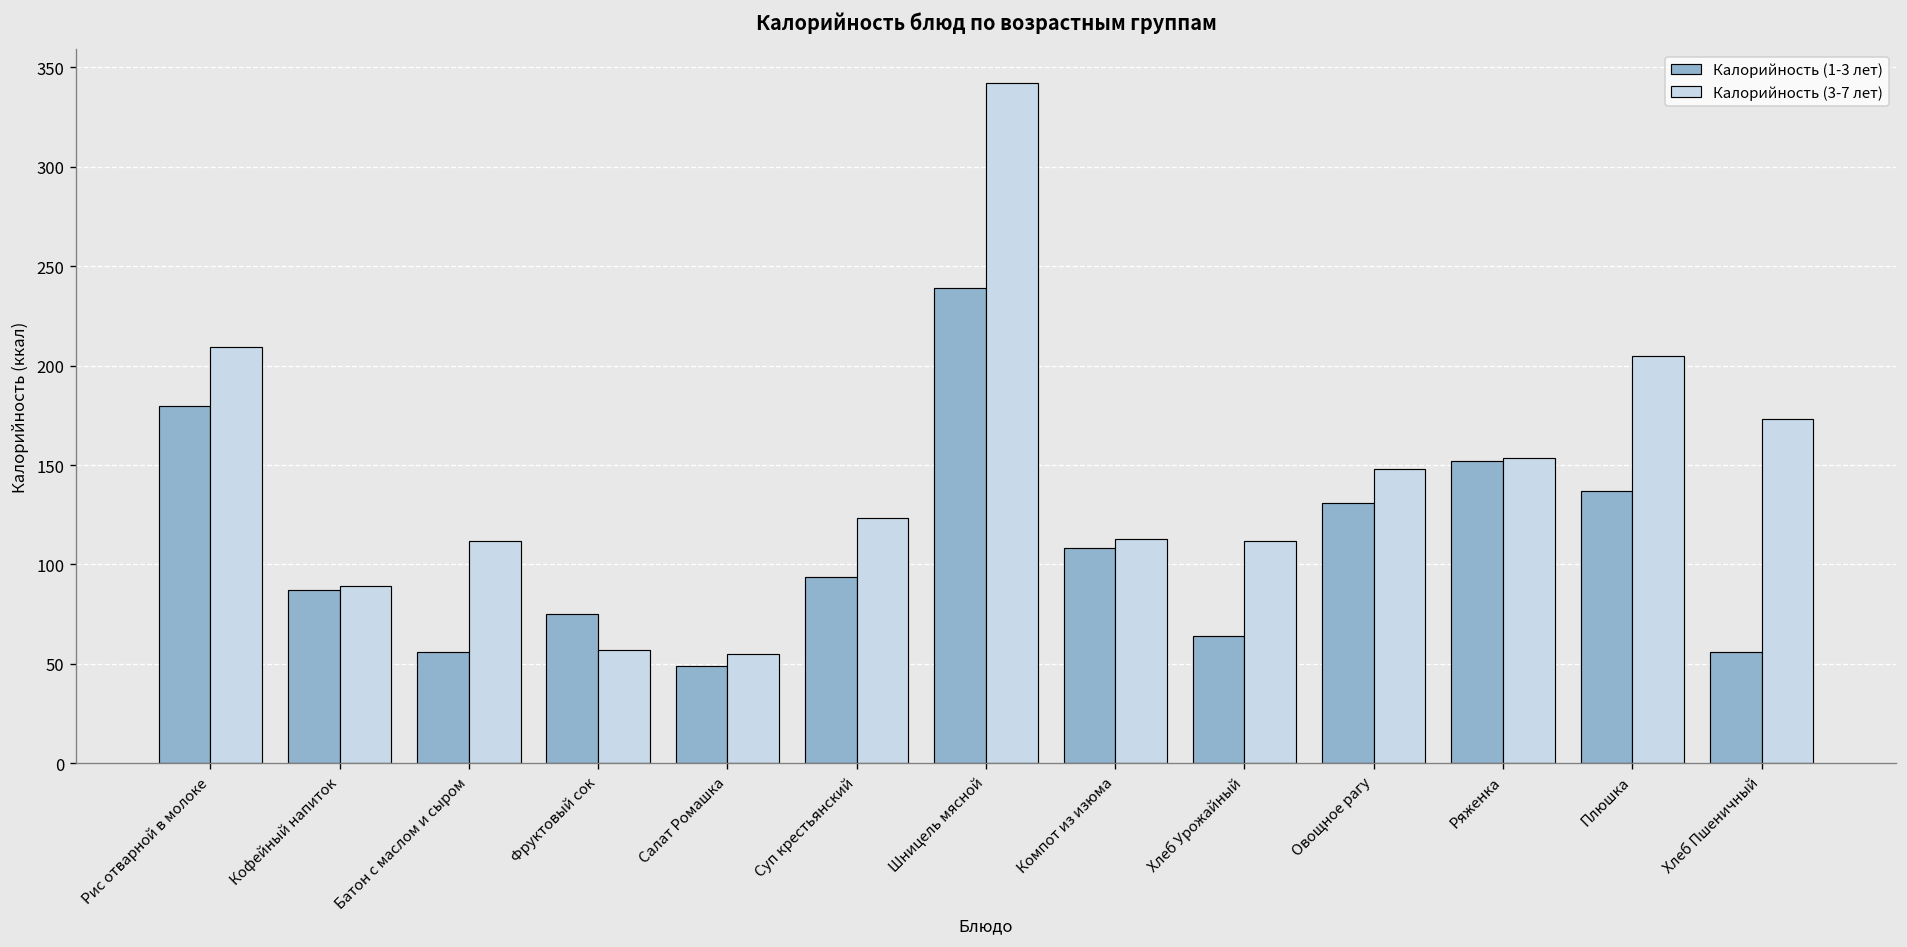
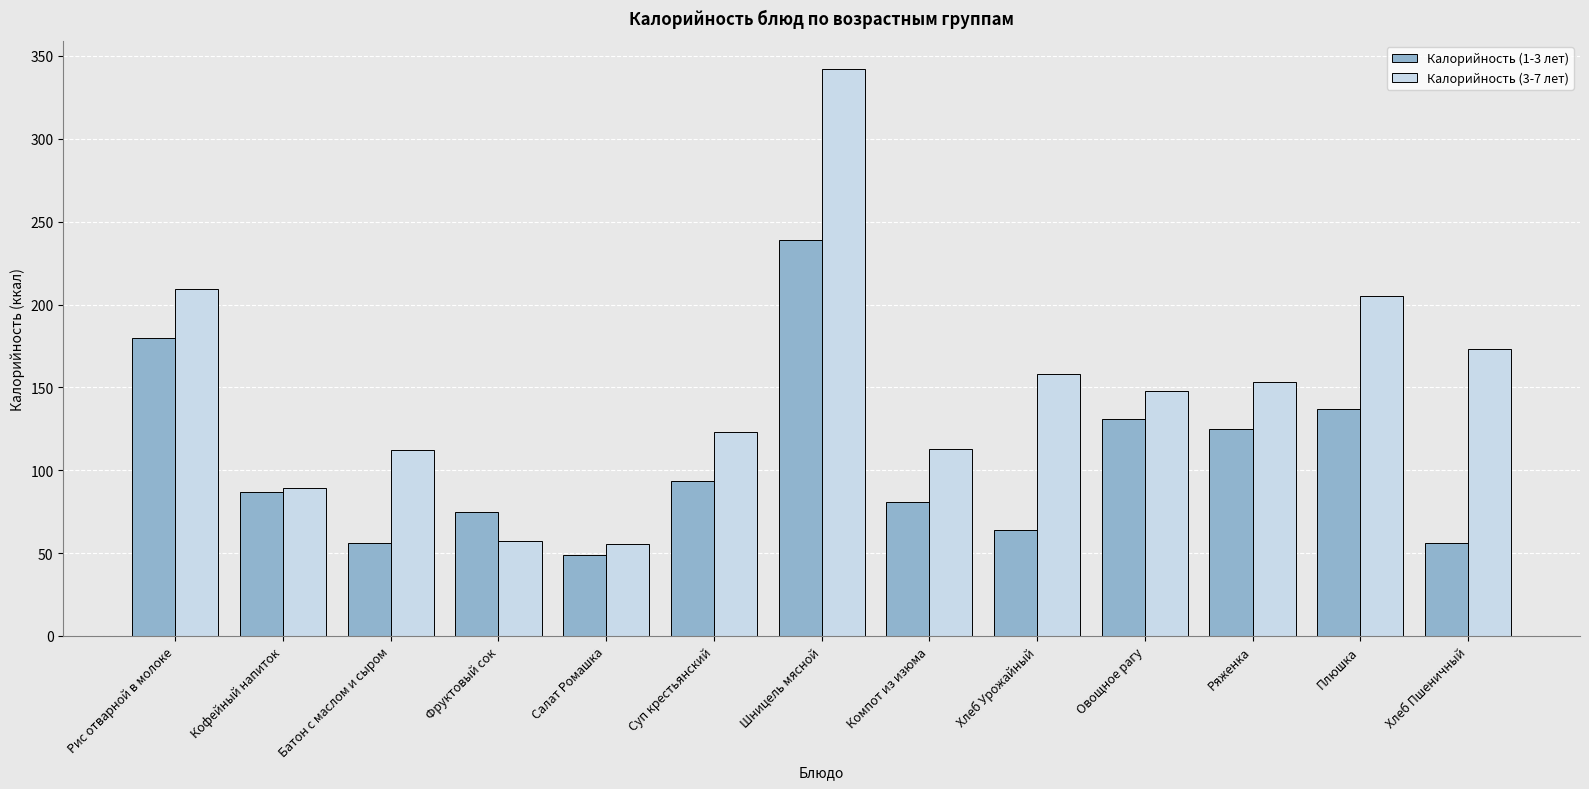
  {
    "Калорийность (1-3 лет)": {
      "Рис отварной в молоке": 180,
      "Кофейный напиток": 87,
      "Батон с маслом и сыром": 56,
      "Фруктовый сок": 75,
      "Салат Ромашка": 49,
      "Суп крестьянский": 94,
      "Шницель мясной": 239,
-     "Компот из изюма": 108,
+     "Компот из изюма": 81,
      "Хлеб Урожайный": 64,
      "Овощное рагу": 131,
-     "Ряженка": 152,
+     "Ряженка": 125,
      "Плюшка": 137,
      "Хлеб Пшеничный": 56
    },
    "Калорийность (3-7 лет)": {
      "Рис отварной в молоке": 210,
      "Кофейный напиток": 89,
      "Батон с маслом и сыром": 112,
      "Фруктовый сок": 57,
      "Салат Ромашка": 55,
      "Суп крестьянский": 123,
      "Шницель мясной": 342,
      "Компот из изюма": 113,
-     "Хлеб Урожайный": 112,
+     "Хлеб Урожайный": 158,
      "Овощное рагу": 148,
      "Ряженка": 153,
      "Плюшка": 205,
      "Хлеб Пшеничный": 173
    }
  }
